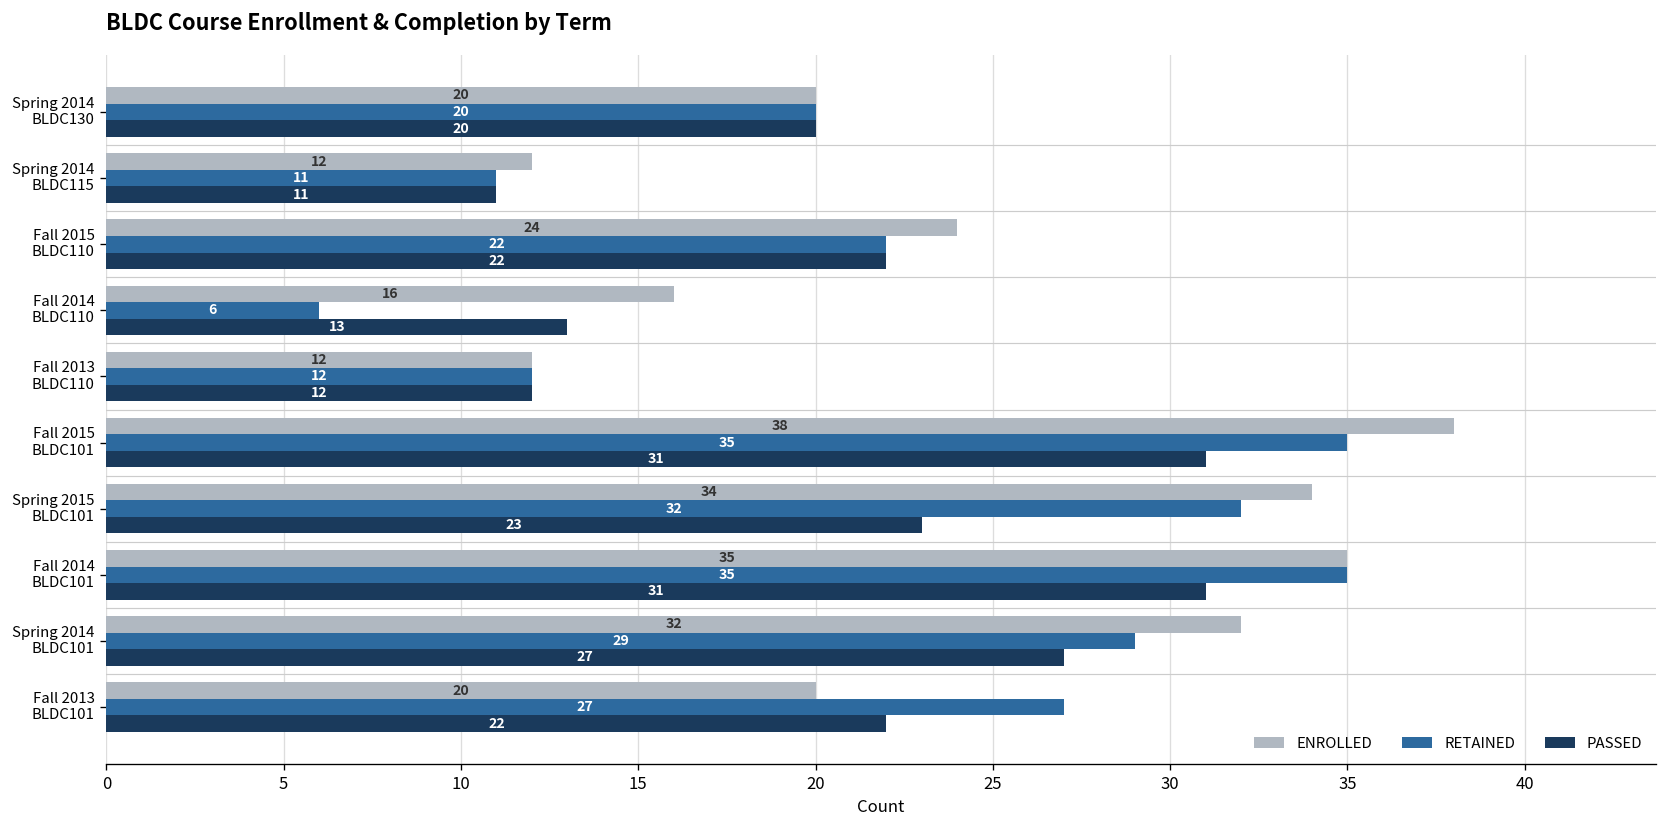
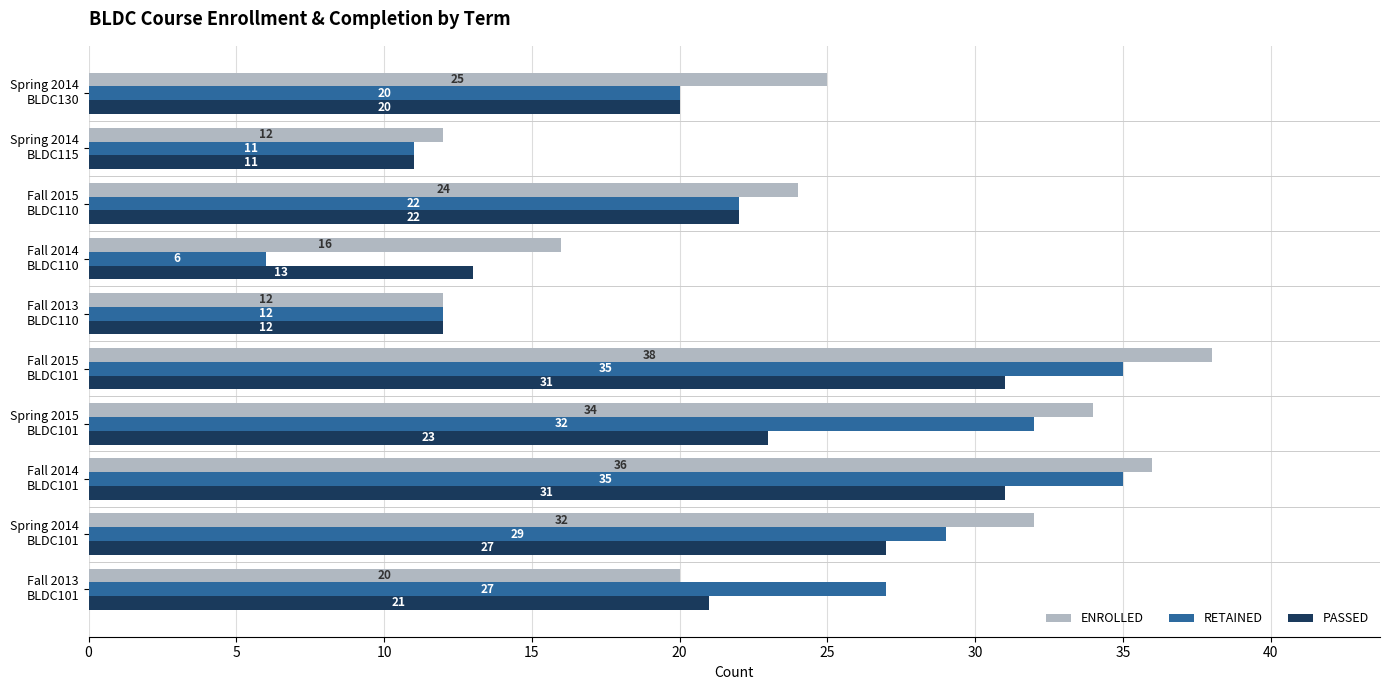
  {
    "ENROLLED": {
-     "Spring 2014 BLDC130": 20,
+     "Spring 2014 BLDC130": 25,
      "Spring 2014 BLDC115": 12,
      "Fall 2015 BLDC110": 24,
      "Fall 2014 BLDC110": 16,
      "Fall 2013 BLDC110": 12,
      "Fall 2015 BLDC101": 38,
      "Spring 2015 BLDC101": 34,
-     "Fall 2014 BLDC101": 35,
+     "Fall 2014 BLDC101": 36,
      "Spring 2014 BLDC101": 32,
      "Fall 2013 BLDC101": 20
    },
    "RETAINED": {
      "Spring 2014 BLDC130": 20,
      "Spring 2014 BLDC115": 11,
      "Fall 2015 BLDC110": 22,
      "Fall 2014 BLDC110": 6,
      "Fall 2013 BLDC110": 12,
      "Fall 2015 BLDC101": 35,
      "Spring 2015 BLDC101": 32,
      "Fall 2014 BLDC101": 35,
      "Spring 2014 BLDC101": 29,
      "Fall 2013 BLDC101": 27
    },
    "PASSED": {
      "Spring 2014 BLDC130": 20,
      "Spring 2014 BLDC115": 11,
      "Fall 2015 BLDC110": 22,
      "Fall 2014 BLDC110": 13,
      "Fall 2013 BLDC110": 12,
      "Fall 2015 BLDC101": 31,
      "Spring 2015 BLDC101": 23,
      "Fall 2014 BLDC101": 31,
      "Spring 2014 BLDC101": 27,
-     "Fall 2013 BLDC101": 22
+     "Fall 2013 BLDC101": 21
    }
  }
